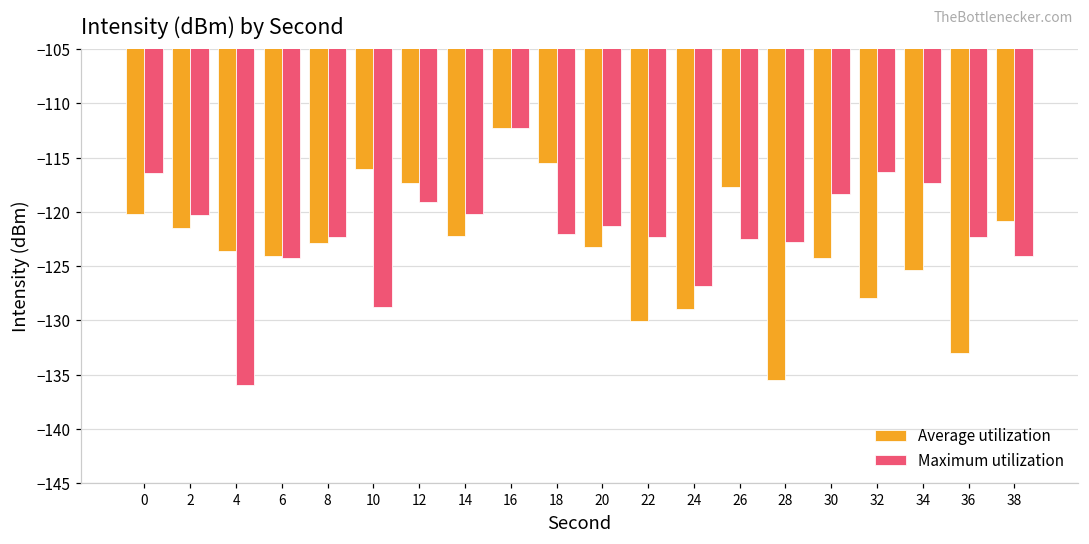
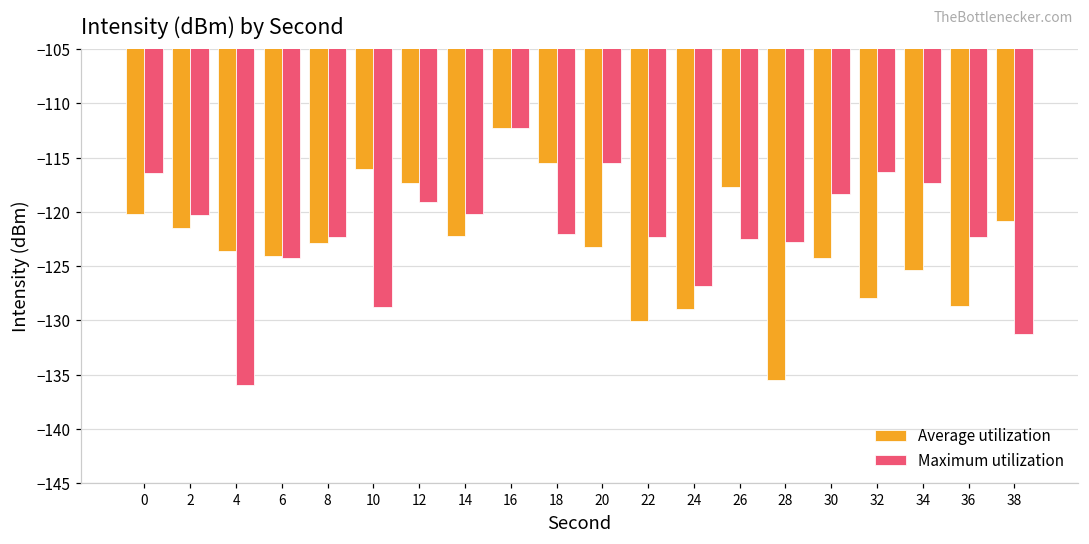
  {
    "Average utilization": {
      "0": -120,
      "2": -121,
      "4": -124,
      "6": -124,
      "8": -123,
      "10": -116,
      "12": -117,
      "14": -122,
      "16": -112,
      "18": -115,
      "20": -123,
      "22": -130,
      "24": -129,
      "26": -118,
      "28": -135,
      "30": -124,
      "32": -128,
      "34": -125,
-     "36": -133,
+     "36": -129,
      "38": -121
    },
    "Maximum utilization": {
      "0": -116,
      "2": -120,
      "4": -136,
      "6": -124,
      "8": -122,
      "10": -129,
      "12": -119,
      "14": -120,
      "16": -112,
      "18": -122,
-     "20": -121,
+     "20": -115,
      "22": -122,
      "24": -127,
      "26": -122,
      "28": -123,
      "30": -118,
      "32": -116,
      "34": -117,
      "36": -122,
-     "38": -124
+     "38": -131
    }
  }
